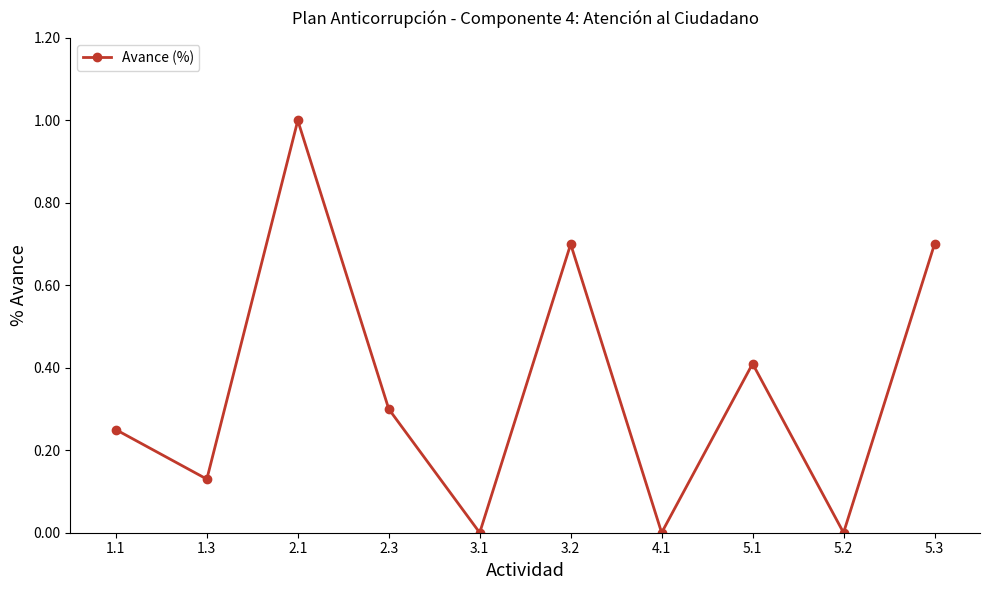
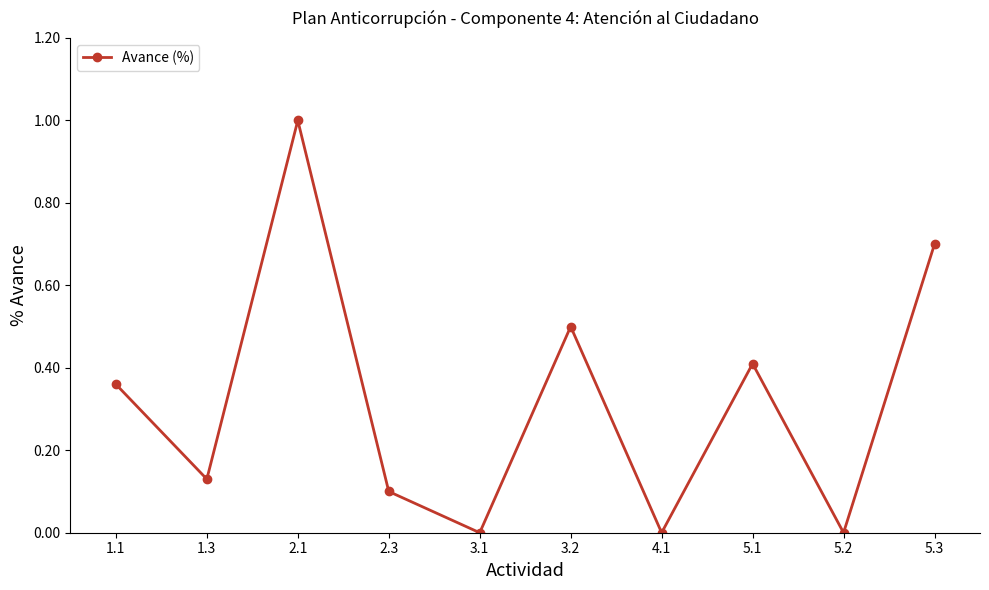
  {
-   "1.1": 0.25,
+   "1.1": 0.36,
    "1.3": 0.13,
    "2.1": 1.00,
-   "2.3": 0.3,
+   "2.3": 0.1,
    "3.1": 0.00,
-   "3.2": 0.7,
+   "3.2": 0.5,
    "4.1": 0.00,
    "5.1": 0.41,
    "5.2": 0.00,
    "5.3": 0.70
  }
